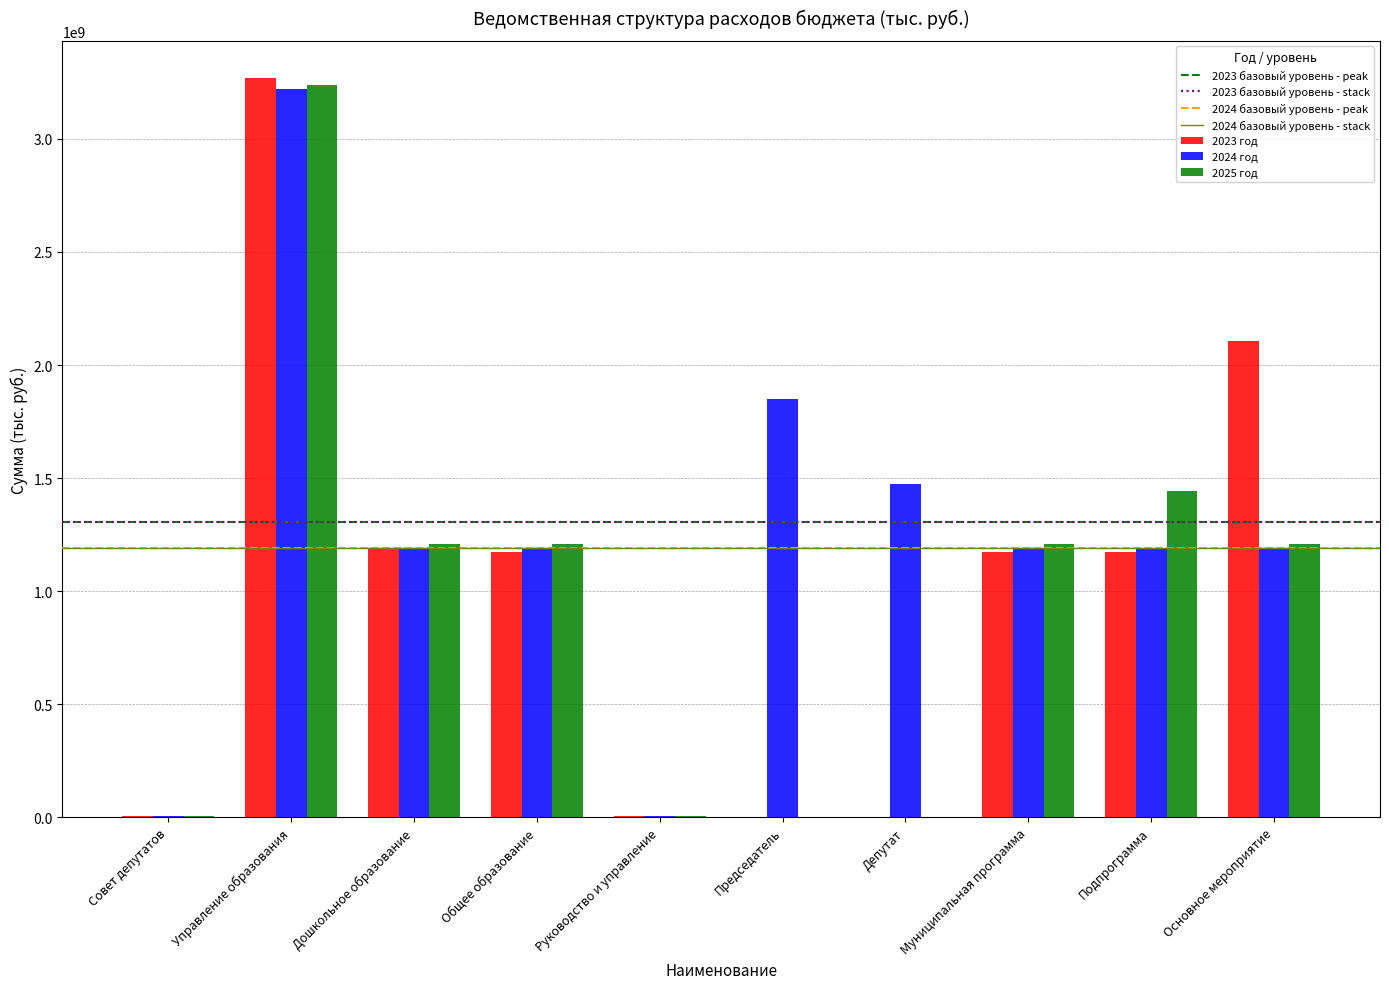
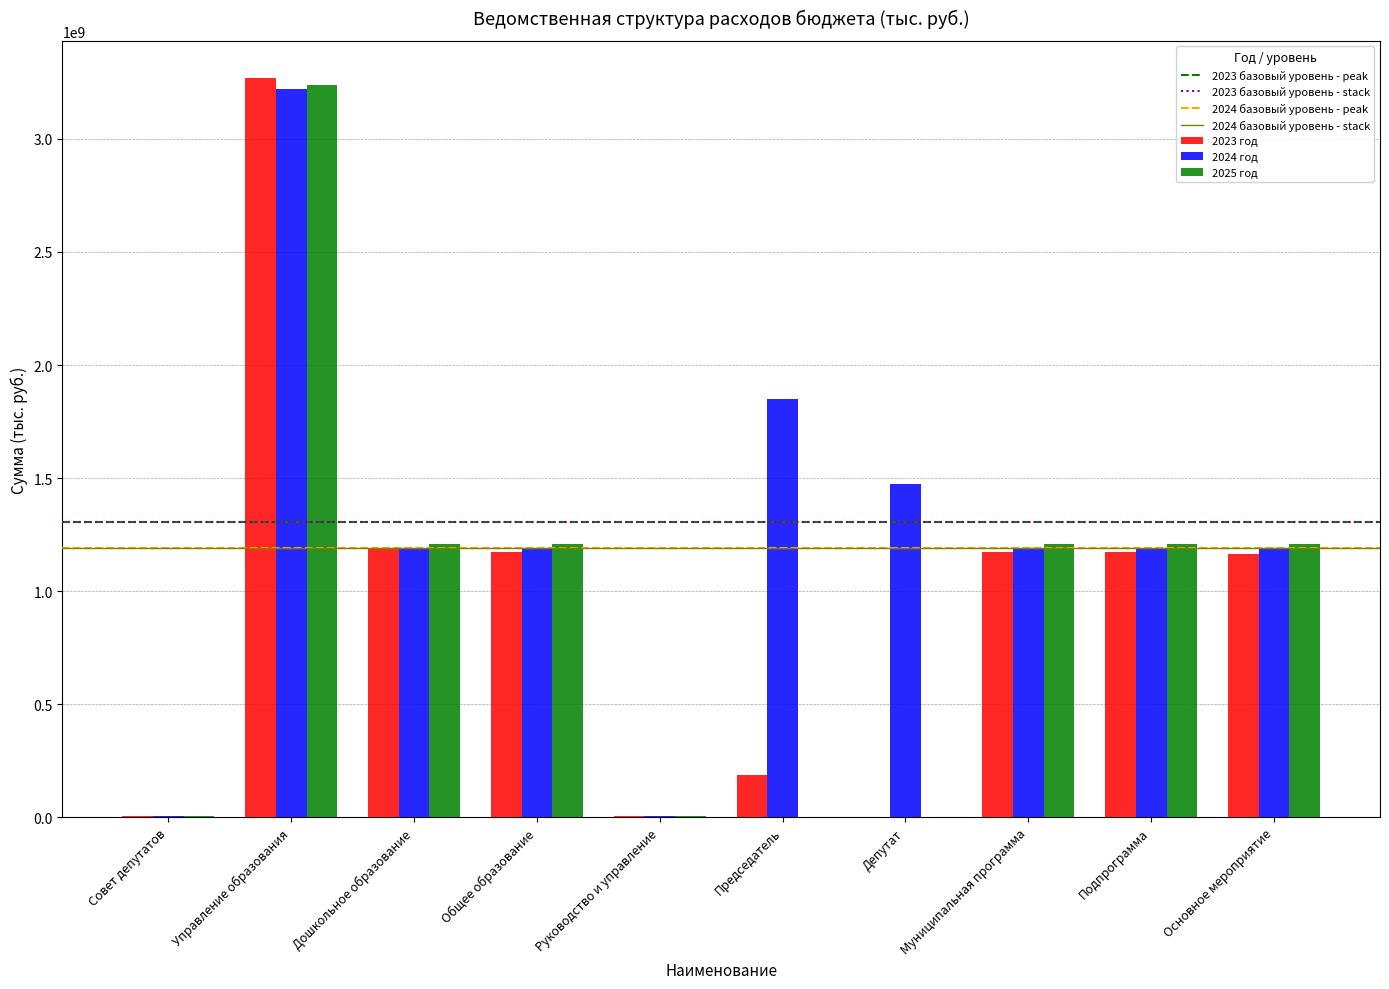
  {
    "2023 год": {
      "Управление образования": 3270000000,
      "Дошкольное образование": 1190000000,
      "Общее образование": 1170000000,
-     "Председатель": 0,
+     "Председатель": 190000000,
      "Муниципальная программа": 1170000000,
      "Подпрограмма": 1170000000,
-     "Основное мероприятие": 2110000000
+     "Основное мероприятие": 1160000000
    },
    "2024 год": {
      "Управление образования": 3220000000,
      "Дошкольное образование": 1190000000,
      "Общее образование": 1190000000,
      "Председатель": 1850000000,
      "Депутат": 1480000000,
      "Муниципальная программа": 1190000000,
      "Подпрограмма": 1190000000,
      "Основное мероприятие": 1190000000
    },
    "2025 год": {
      "Управление образования": 3240000000,
      "Дошкольное образование": 1210000000,
      "Общее образование": 1210000000,
      "Муниципальная программа": 1210000000,
-     "Подпрограмма": 1440000000,
+     "Подпрограмма": 1210000000,
      "Основное мероприятие": 1210000000
    }
  }
